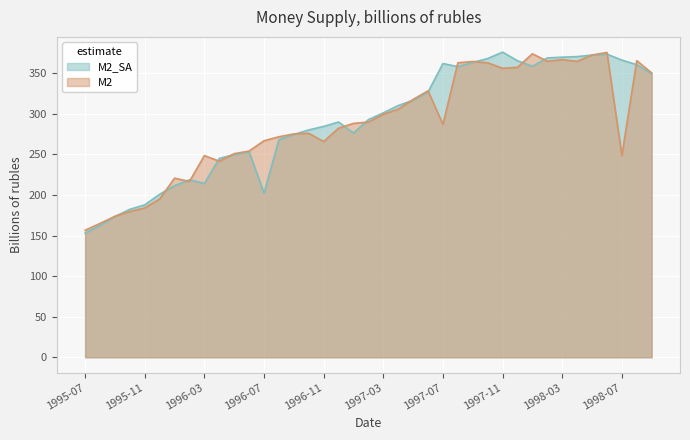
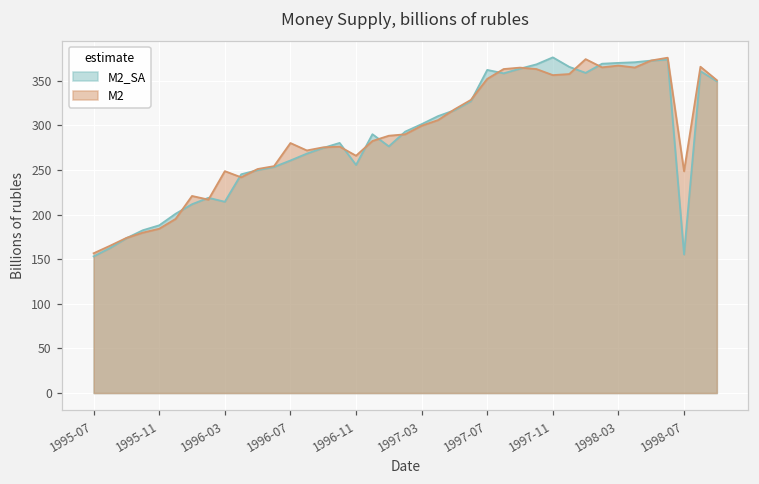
  {
    "M2_SA": {
      "1995-07": 150,
      "1995-11": 190,
      "1996-03": 210,
-     "1996-07": 200,
-     "1996-11": 280,
+     "1996-07": 260,
+     "1996-11": 260,
      "1997-07": 360,
      "1997-11": 380,
-     "1998-07": 370
+     "1998-07": 160
    },
    "M2": {
      "1995-07": 160,
      "1995-11": 180,
      "1996-03": 250,
-     "1996-07": 270,
+     "1996-07": 280,
      "1996-11": 270,
-     "1997-07": 290,
+     "1997-07": 350,
      "1997-11": 360,
      "1998-07": 250
    }
  }
